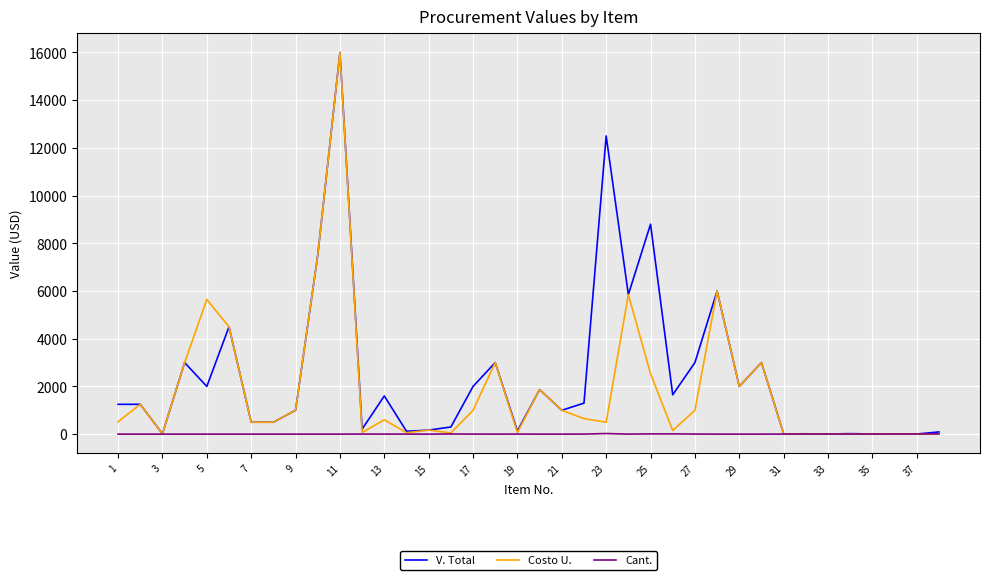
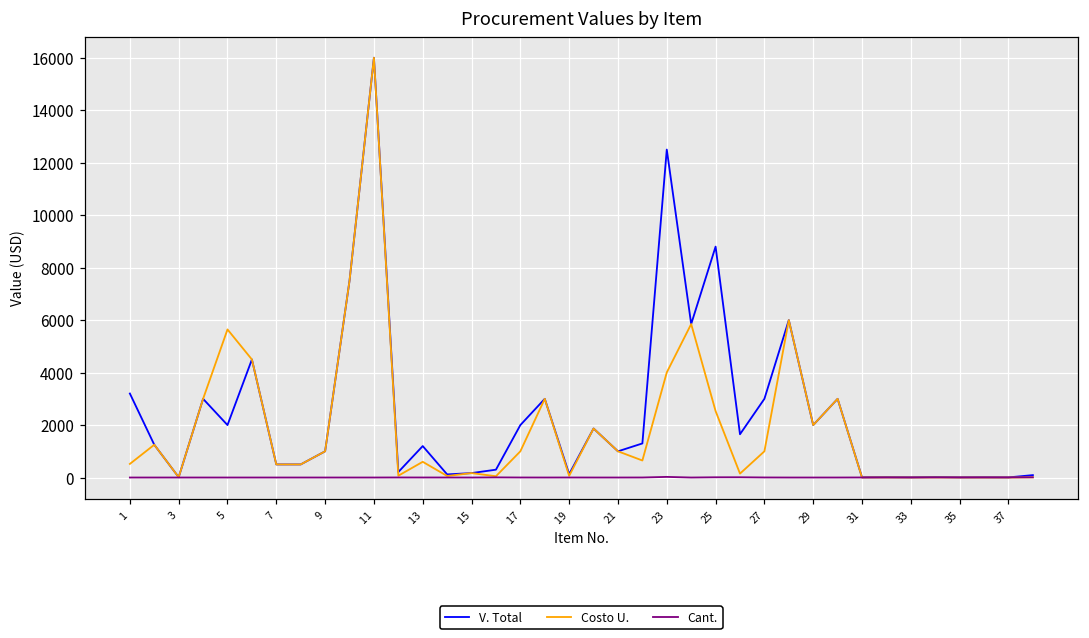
  {
    "V. Total": {
-     "1": 1300,
+     "1": 3200,
      "5": 2000,
-     "13": 1600,
+     "13": 1200,
      "17": 2000,
      "23": 12500,
      "25": 8800,
      "27": 3000
    },
    "Costo U.": {
      "1": 500,
      "5": 5600,
      "13": 600,
      "17": 1000,
-     "23": 500,
+     "23": 4000,
      "25": 2500,
      "27": 1000
    },
    "Cant.": {
      "1": 0,
      "5": 0,
      "7": 0,
      "9": 0,
      "11": 0,
      "13": 0,
      "15": 0,
      "17": 0,
      "21": 0,
      "23": 0,
      "25": 0,
      "27": 0,
      "29": 0
    }
  }
